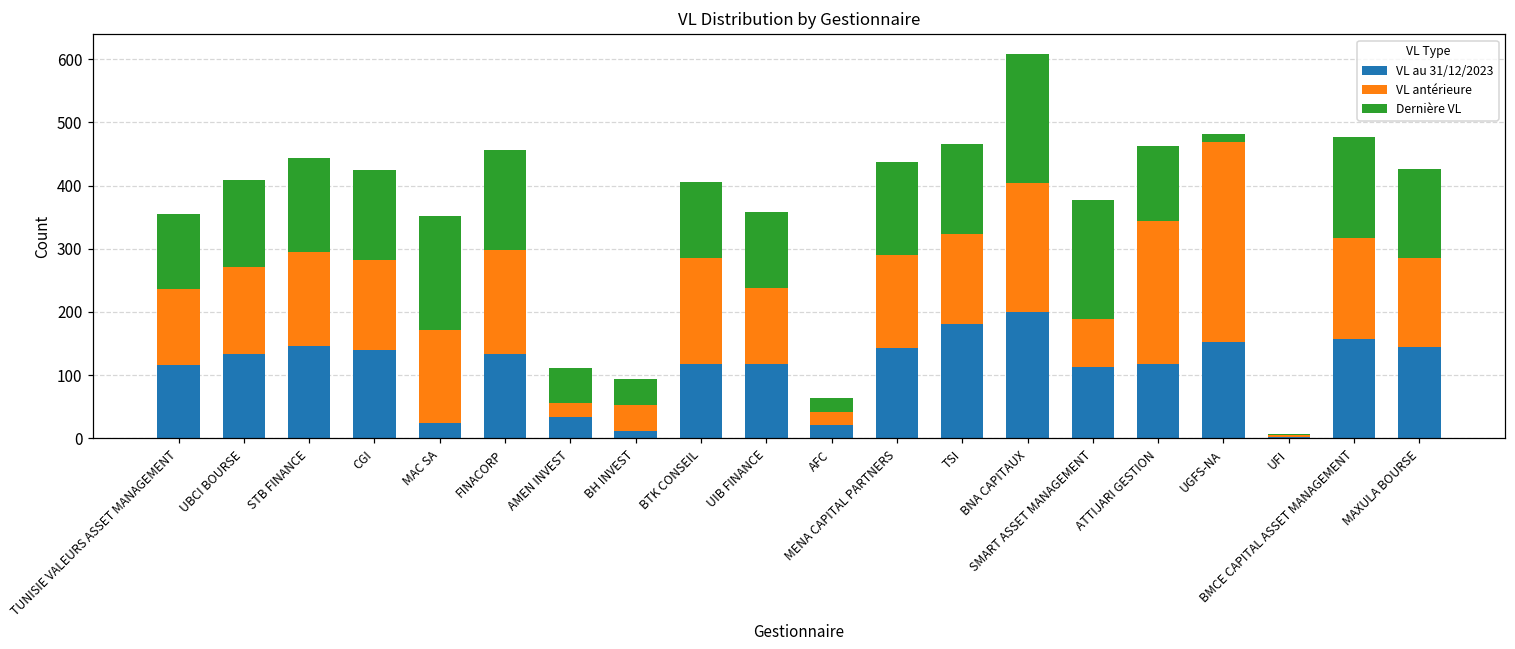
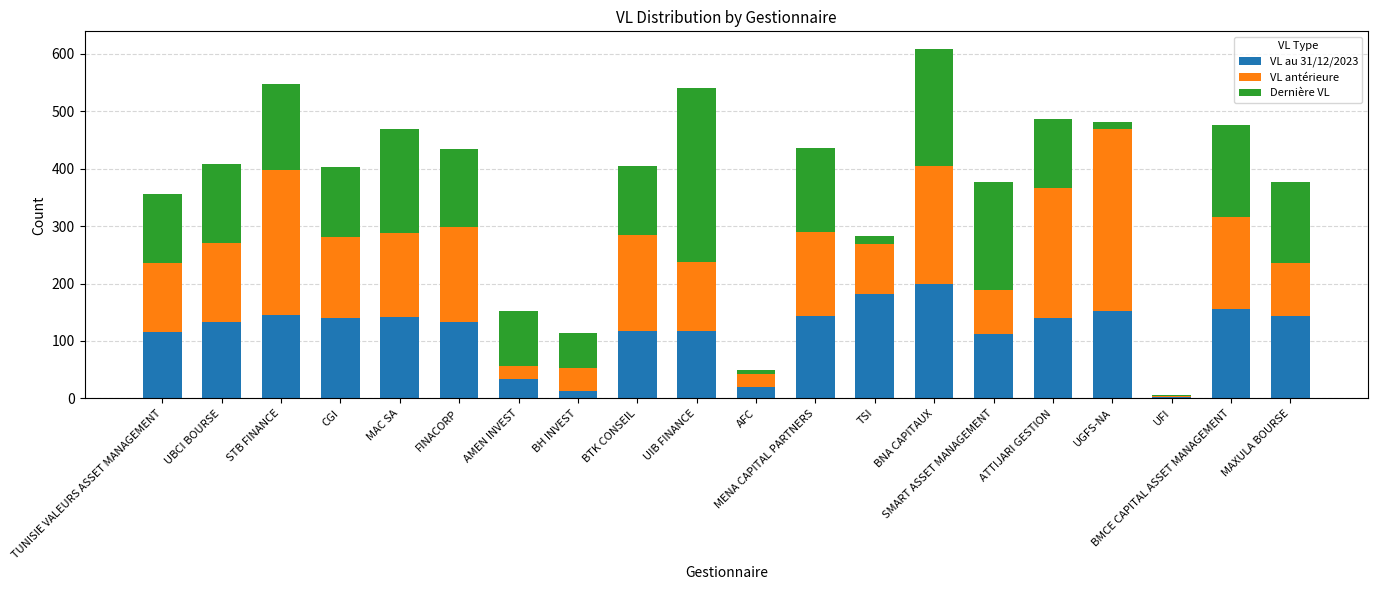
  {
    "VL au 31/12/2023": {
      "TUNISIE VALEURS ASSET MANAGEMENT": 120,
      "UBCI BOURSE": 130,
      "STB FINANCE": 150,
      "CGI": 140,
-     "MAC SA": 20,
+     "MAC SA": 140,
      "FINACORP": 130,
      "AMEN INVEST": 30,
      "BH INVEST": 10,
      "BTK CONSEIL": 120,
      "UIB FINANCE": 120,
      "AFC": 20,
      "MENA CAPITAL PARTNERS": 140,
      "TSI": 180,
      "BNA CAPITAUX": 200,
      "SMART ASSET MANAGEMENT": 110,
-     "ATTIJARI GESTION": 120,
+     "ATTIJARI GESTION": 140,
      "UGFS-NA": 150,
      "BMCE CAPITAL ASSET MANAGEMENT": 160,
      "MAXULA BOURSE": 140
    },
    "VL antérieure": {
      "TUNISIE VALEURS ASSET MANAGEMENT": 120,
      "UBCI BOURSE": 140,
-     "STB FINANCE": 150,
+     "STB FINANCE": 250,
      "CGI": 140,
      "MAC SA": 150,
      "FINACORP": 160,
      "AMEN INVEST": 20,
      "BH INVEST": 40,
      "BTK CONSEIL": 170,
      "UIB FINANCE": 120,
      "AFC": 20,
      "MENA CAPITAL PARTNERS": 150,
-     "TSI": 140,
+     "TSI": 90,
      "BNA CAPITAUX": 200,
      "SMART ASSET MANAGEMENT": 80,
      "ATTIJARI GESTION": 230,
      "UGFS-NA": 320,
      "BMCE CAPITAL ASSET MANAGEMENT": 160,
-     "MAXULA BOURSE": 140
+     "MAXULA BOURSE": 90
    },
    "Dernière VL": {
      "TUNISIE VALEURS ASSET MANAGEMENT": 120,
      "UBCI BOURSE": 140,
      "STB FINANCE": 150,
-     "CGI": 140,
+     "CGI": 120,
      "MAC SA": 180,
-     "FINACORP": 160,
-     "AMEN INVEST": 60,
-     "BH INVEST": 40,
+     "FINACORP": 140,
+     "AMEN INVEST": 100,
+     "BH INVEST": 60,
      "BTK CONSEIL": 120,
-     "UIB FINANCE": 120,
-     "AFC": 20,
+     "UIB FINANCE": 300,
+     "AFC": 10,
      "MENA CAPITAL PARTNERS": 150,
-     "TSI": 140,
+     "TSI": 20,
      "BNA CAPITAUX": 200,
      "SMART ASSET MANAGEMENT": 190,
      "ATTIJARI GESTION": 120,
      "UGFS-NA": 10,
      "BMCE CAPITAL ASSET MANAGEMENT": 160,
      "MAXULA BOURSE": 140
    }
  }
